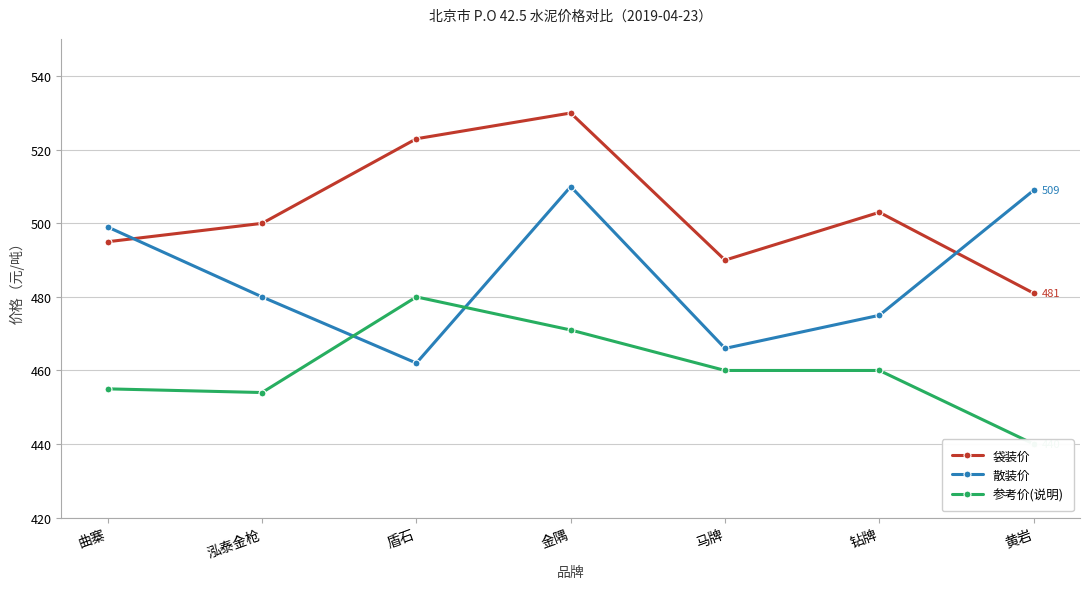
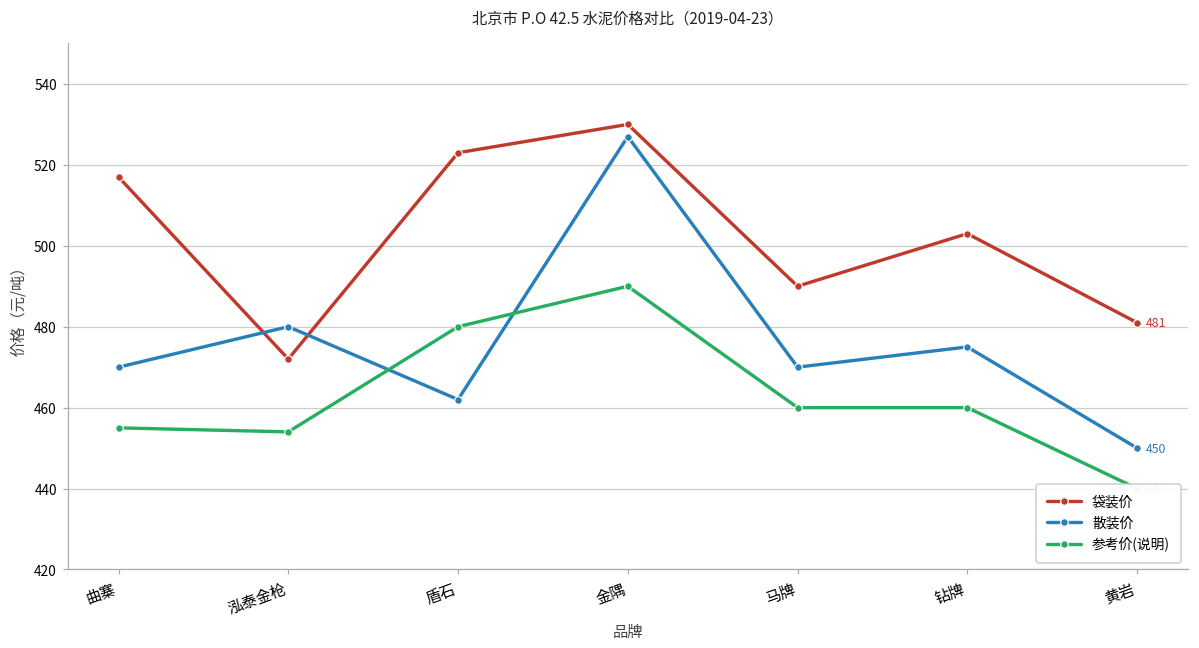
  {
    "袋装价": {
-     "曲寨": 495,
-     "泓泰金枪": 500,
+     "曲寨": 517,
+     "泓泰金枪": 472,
      "盾石": 523,
      "金隅": 530,
      "马牌": 490,
      "钻牌": 503
    },
    "散装价": {
-     "曲寨": 499,
-     "金隅": 510,
-     "马牌": 466,
-     "黄岩": 509
+     "曲寨": 470,
+     "金隅": 527,
+     "马牌": 470,
+     "黄岩": 450
    },
    "参考价(说明)": {
      "曲寨": 455,
      "泓泰金枪": 454,
      "盾石": 480,
-     "金隅": 471,
+     "金隅": 490,
      "马牌": 460,
      "钻牌": 460
    }
  }
